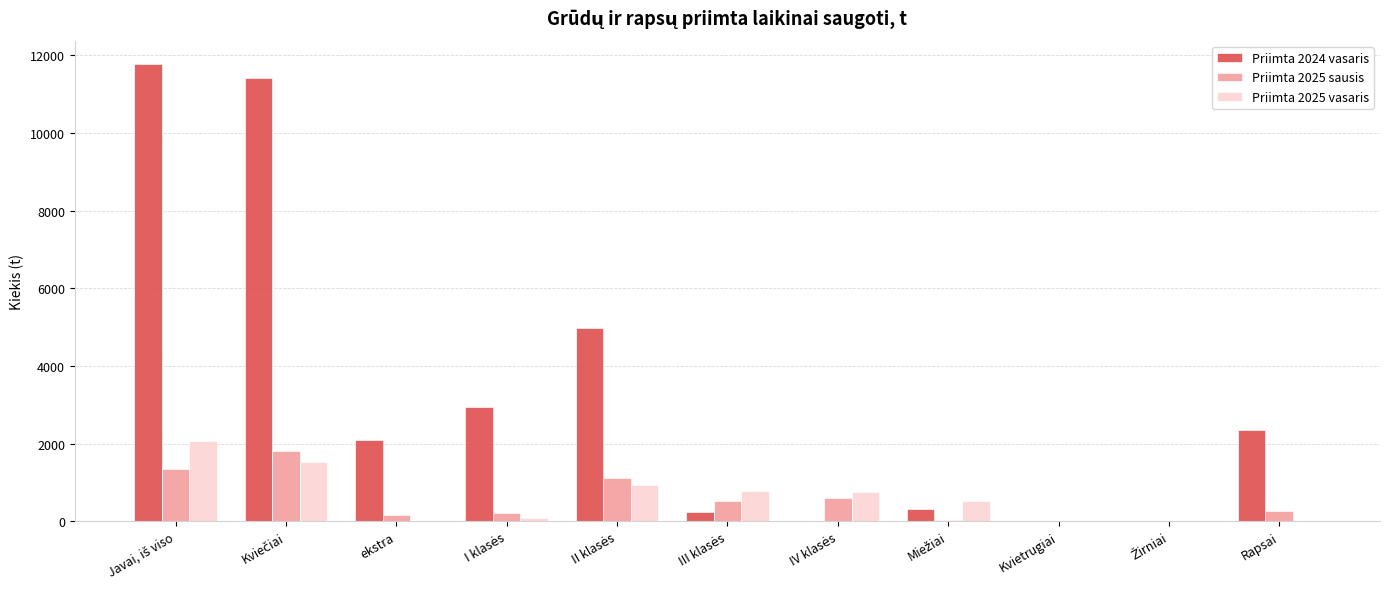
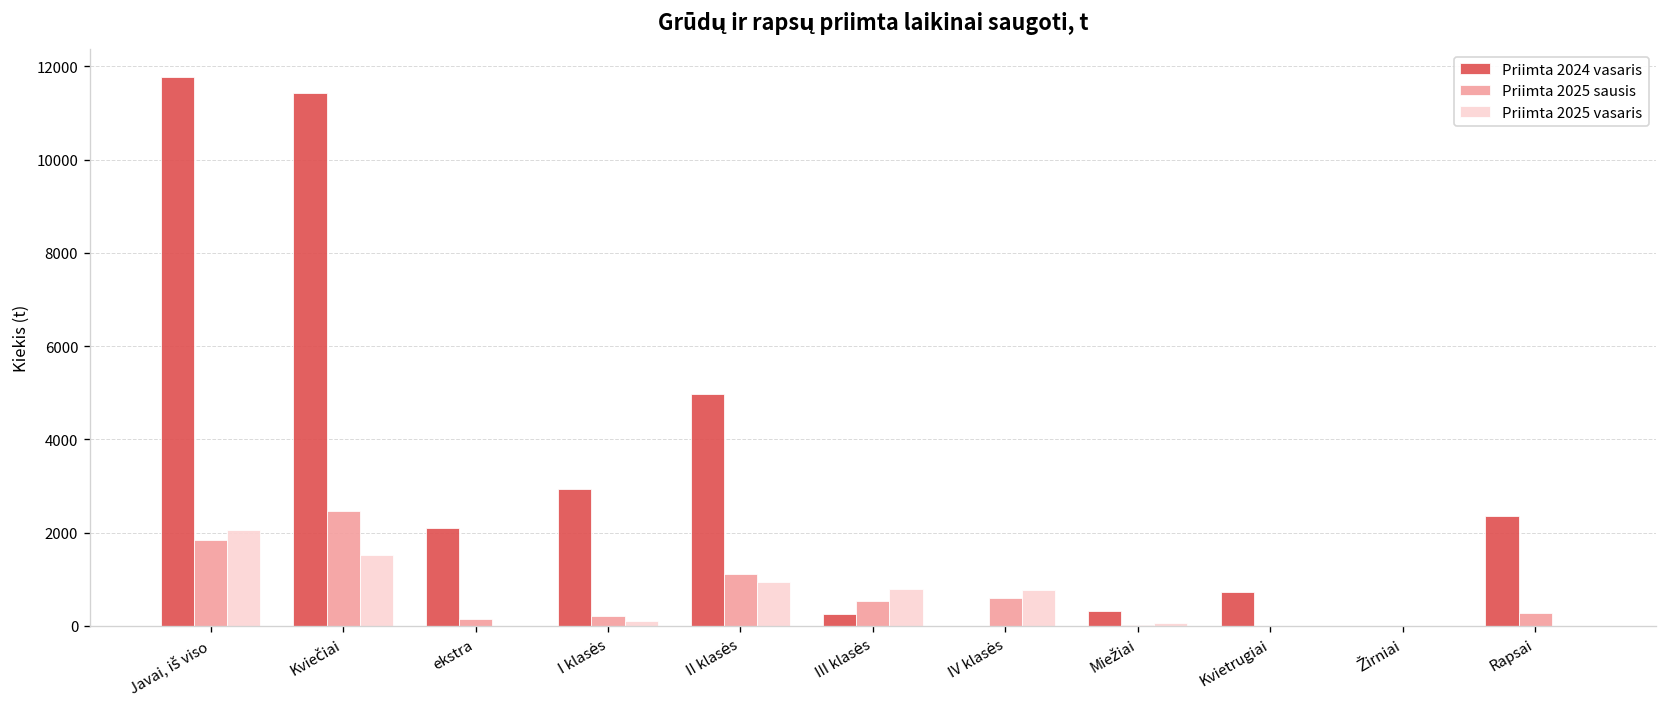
  {
    "Priimta 2024 vasaris": {
      "Javai, iš viso": 11800,
      "Kviečiai": 11400,
      "ekstra": 2100,
      "I klasės": 2900,
      "II klasės": 5000,
      "III klasės": 200,
      "IV klasės": 0,
      "Miežiai": 300,
-     "Kvietrugiai": 0,
+     "Kvietrugiai": 700,
      "Žirniai": 0,
      "Rapsai": 2400
    },
    "Priimta 2025 sausis": {
-     "Javai, iš viso": 1300,
-     "Kviečiai": 1800,
+     "Javai, iš viso": 1800,
+     "Kviečiai": 2500,
      "ekstra": 200,
      "I klasės": 200,
      "II klasės": 1100,
      "III klasės": 500,
      "IV klasės": 600,
      "Kvietrugiai": 0,
      "Žirniai": 0,
      "Rapsai": 300
    },
    "Priimta 2025 vasaris": {
      "Javai, iš viso": 2100,
      "Kviečiai": 1500,
      "ekstra": 0,
      "I klasės": 100,
      "II klasės": 900,
      "III klasės": 800,
      "IV klasės": 800,
-     "Miežiai": 500,
+     "Miežiai": 100,
      "Kvietrugiai": 0,
      "Rapsai": 0
    }
  }
